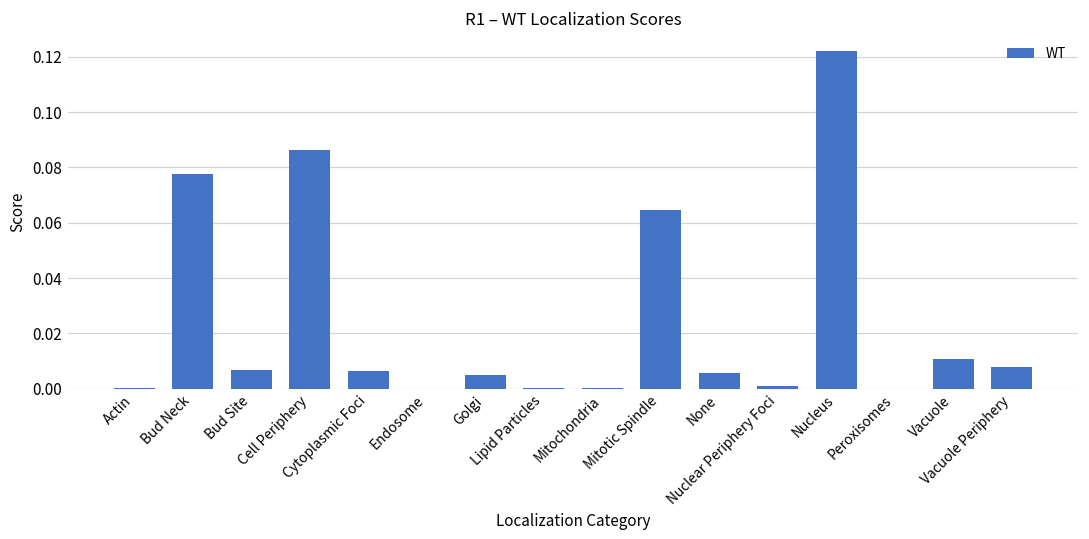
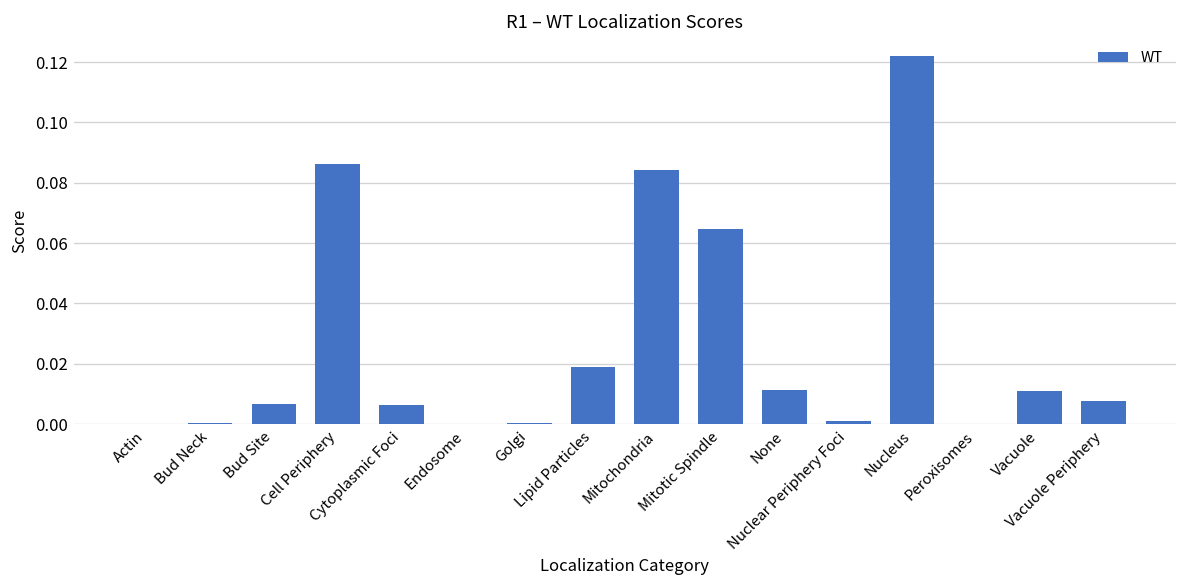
  {
-   "Bud Neck": 0.078,
+   "Bud Neck": 0.000,
    "Bud Site": 0.007,
    "Cell Periphery": 0.086,
    "Cytoplasmic Foci": 0.006,
-   "Golgi": 0.005,
-   "Lipid Particles": 0.000,
-   "Mitochondria": 0.000,
+   "Golgi": 0.001,
+   "Lipid Particles": 0.019,
+   "Mitochondria": 0.084,
    "Mitotic Spindle": 0.065,
-   "None": 0.006,
+   "None": 0.011,
    "Nuclear Periphery Foci": 0.001,
    "Nucleus": 0.122,
    "Vacuole": 0.011,
    "Vacuole Periphery": 0.008
  }
